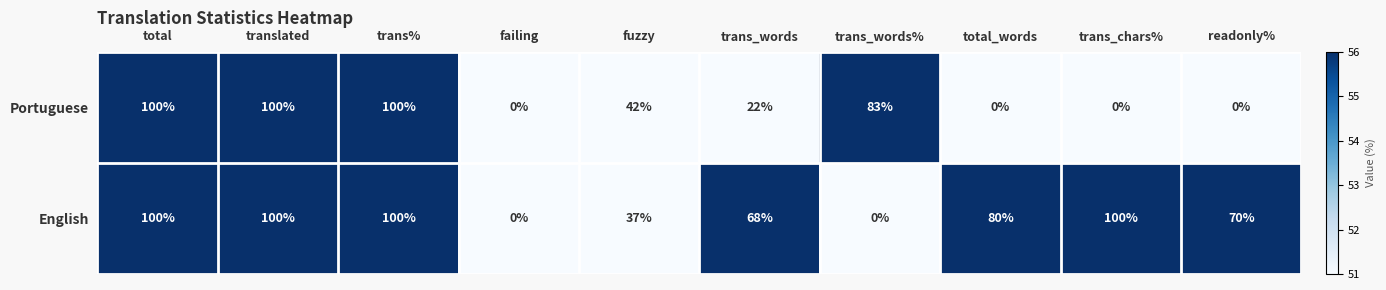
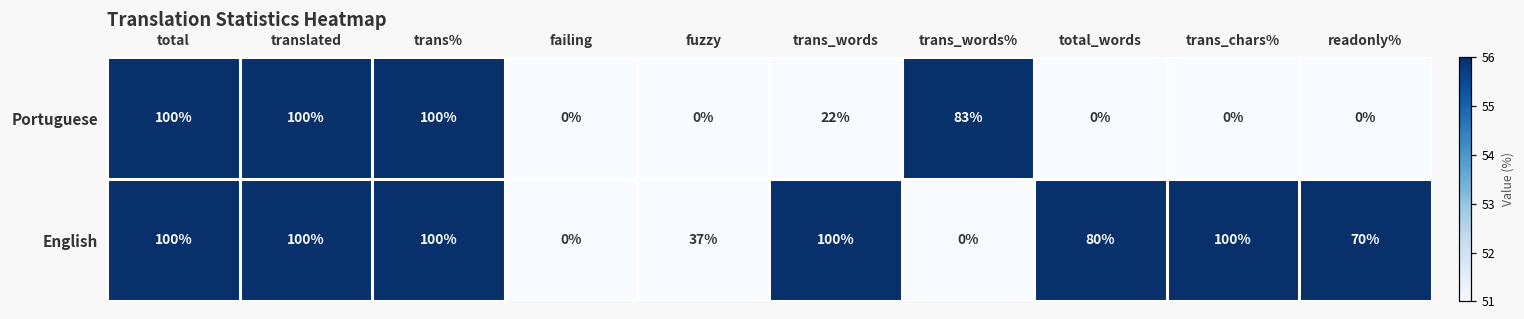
  {
    "Portuguese": {
      "total": "100%",
      "translated": "100%",
      "trans%": "100%",
      "failing": "0%",
-     "fuzzy": "42%",
+     "fuzzy": "0%",
      "trans_words": "22%",
      "trans_words%": "83%",
      "total_words": "0%",
      "trans_chars%": "0%",
      "readonly%": "0%"
    },
    "English": {
      "total": "100%",
      "translated": "100%",
      "trans%": "100%",
      "failing": "0%",
      "fuzzy": "37%",
-     "trans_words": "68%",
+     "trans_words": "100%",
      "trans_words%": "0%",
      "total_words": "80%",
      "trans_chars%": "100%",
      "readonly%": "70%"
    }
  }
